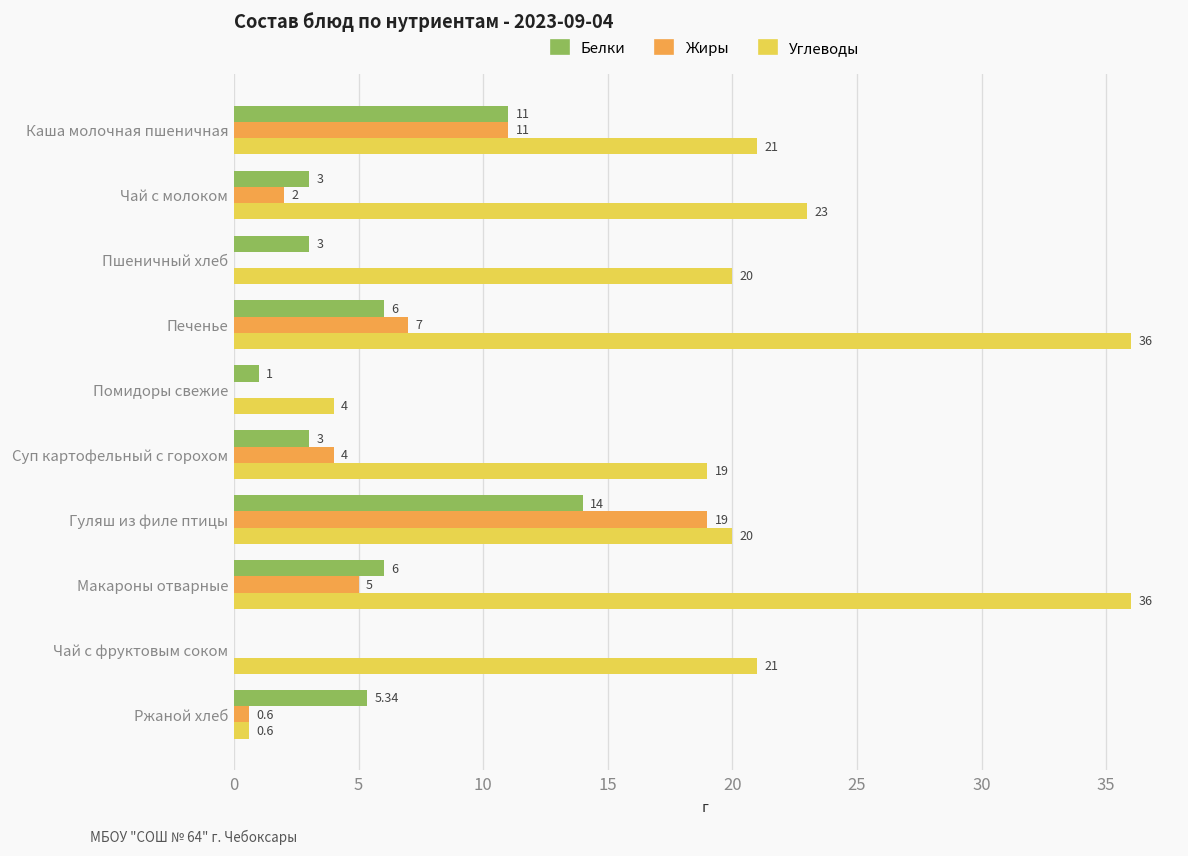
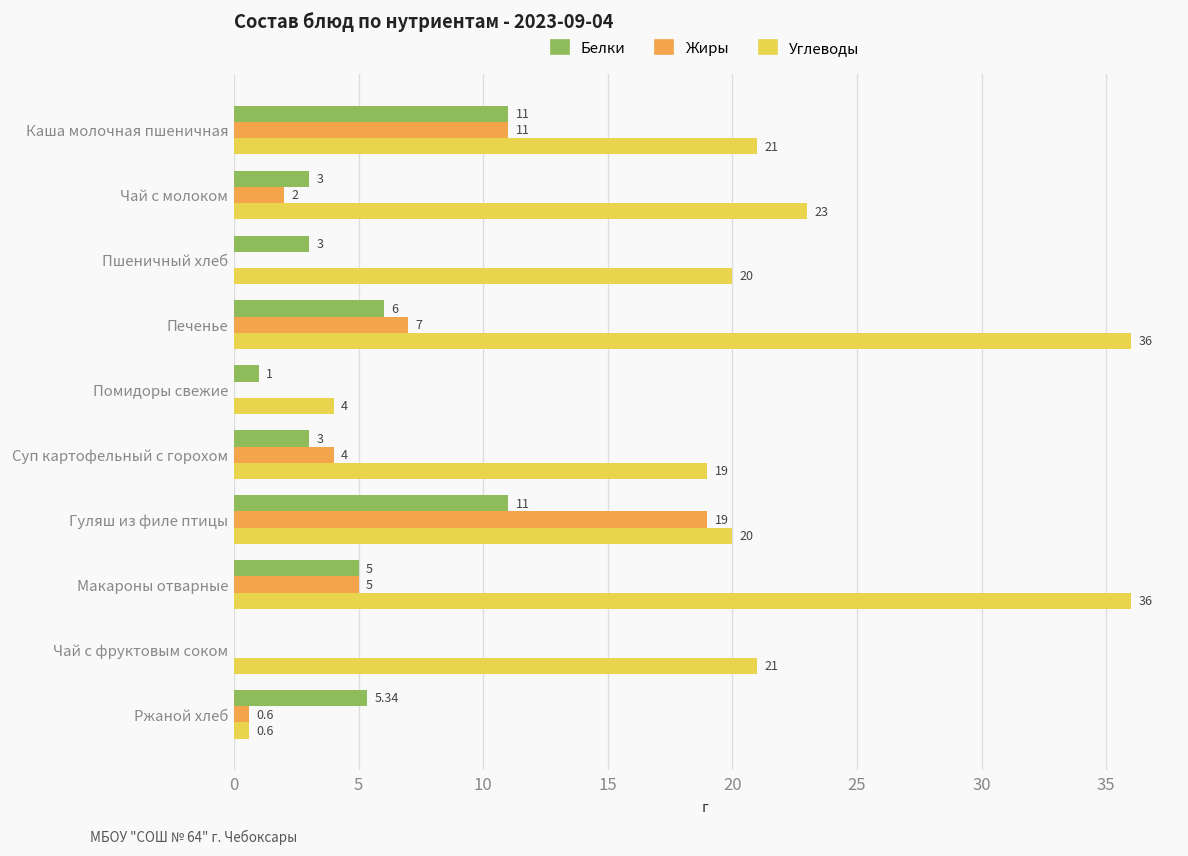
  {
    "Белки": {
      "Каша молочная пшеничная": 11,
      "Чай с молоком": 3,
      "Пшеничный хлеб": 3,
      "Печенье": 6,
      "Помидоры свежие": 1,
      "Суп картофельный с горохом": 3,
-     "Гуляш из филе птицы": 14,
-     "Макароны отварные": 6,
+     "Гуляш из филе птицы": 11,
+     "Макароны отварные": 5,
      "Ржаной хлеб": 5.34
    }
  }
